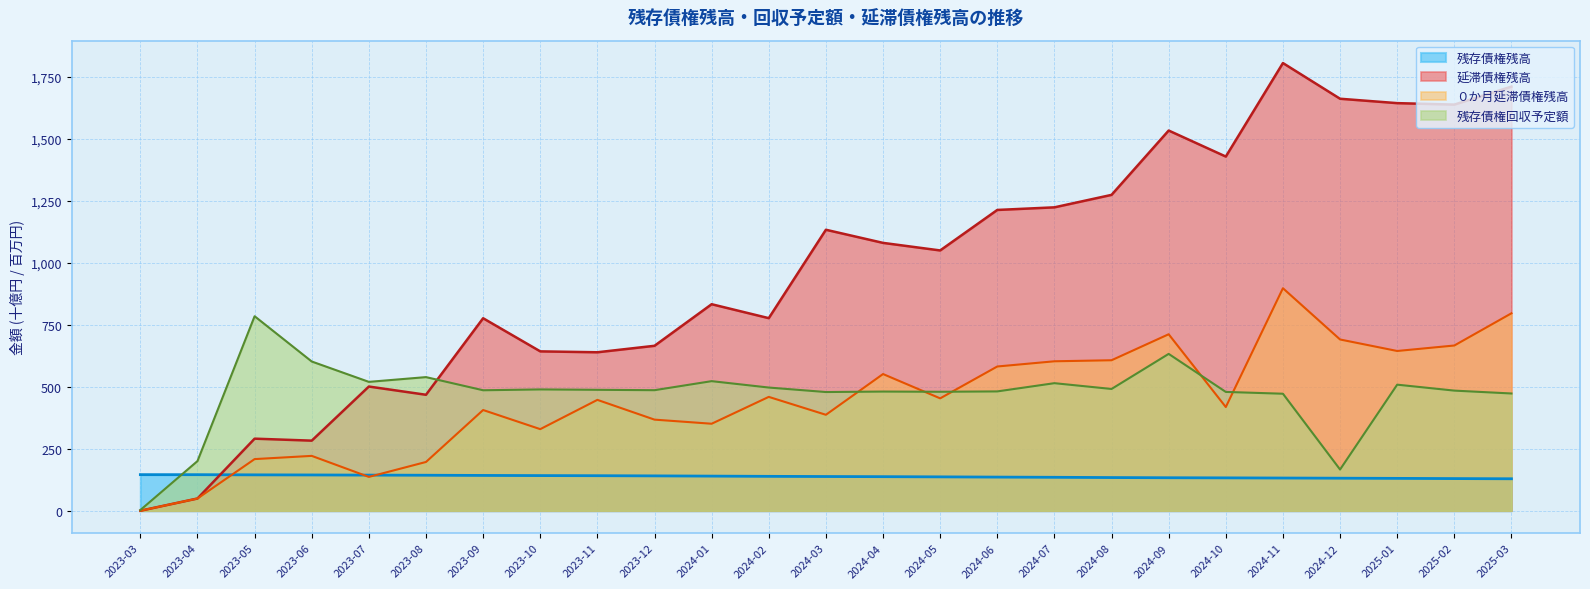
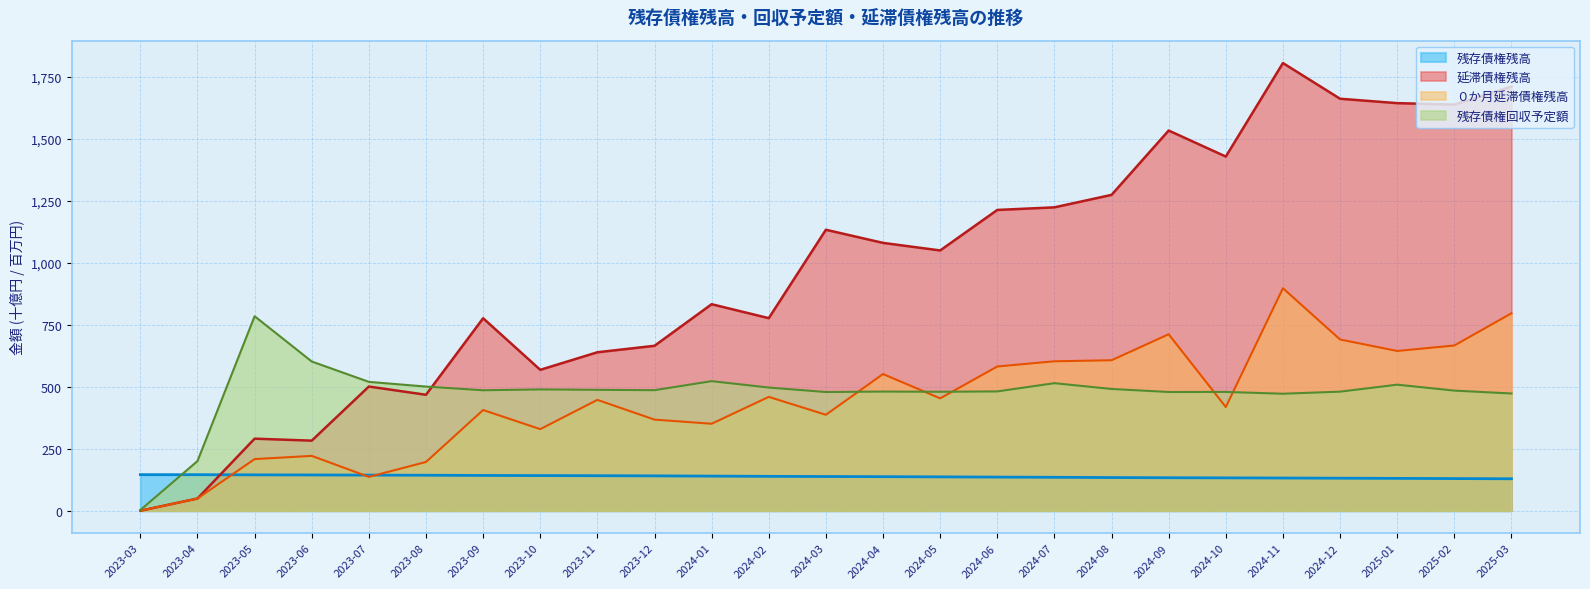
  {
    "残存債権残高": {
      "2023-03": "150",
      "2023-04": "150",
      "2023-05": "140",
      "2023-06": "140",
      "2023-08": "140",
      "2023-09": "140",
      "2023-10": "140",
      "2023-11": "140",
      "2023-12": "140",
      "2024-01": "140",
      "2024-02": "140",
      "2024-03": "140",
      "2024-04": "140",
      "2024-05": "140",
      "2024-06": "140",
      "2024-07": "130",
      "2024-08": "130",
      "2024-09": "130",
      "2024-10": "130",
      "2024-11": "130",
      "2024-12": "130",
      "2025-01": "130",
      "2025-02": "130",
      "2025-03": "130"
    },
    "延滞債権残高": {
      "2023-05": "290",
      "2023-06": "280",
      "2023-07": "500",
      "2023-08": "470",
      "2023-09": "780",
-     "2023-10": "640",
+     "2023-10": "570",
      "2023-11": "640",
      "2023-12": "660",
      "2024-01": "830",
      "2024-02": "780",
      "2024-03": "1,130",
      "2024-04": "1,080",
      "2024-05": "1,050",
      "2024-06": "1,210",
      "2024-07": "1,220",
      "2024-08": "1,270",
      "2024-09": "1,530",
      "2024-10": "1,430",
      "2024-11": "1,800",
      "2024-12": "1,660",
      "2025-01": "1,640"
    },
    "０か月延滞債権残高": {
      "2023-05": "210",
      "2023-06": "220",
      "2023-08": "200",
      "2023-09": "410",
      "2023-10": "330",
      "2023-11": "450",
      "2023-12": "370",
      "2024-01": "350",
      "2024-02": "460",
      "2024-03": "390",
      "2024-04": "550",
      "2024-05": "450",
      "2024-06": "580",
      "2024-07": "600",
      "2024-08": "610",
      "2024-09": "710",
      "2024-10": "420",
      "2024-11": "900",
      "2024-12": "690",
      "2025-01": "640",
      "2025-02": "670",
      "2025-03": "800"
    },
    "残存債権回収予定額": {
      "2023-04": "200",
      "2023-05": "780",
      "2023-06": "600",
      "2023-07": "520",
-     "2023-08": "540",
+     "2023-08": "500",
      "2023-09": "490",
      "2023-10": "490",
      "2023-11": "490",
      "2023-12": "490",
      "2024-01": "520",
      "2024-02": "500",
      "2024-03": "480",
      "2024-04": "480",
      "2024-05": "480",
      "2024-06": "480",
      "2024-07": "510",
      "2024-08": "490",
-     "2024-09": "630",
+     "2024-09": "480",
      "2024-10": "480",
      "2024-11": "470",
-     "2024-12": "170",
+     "2024-12": "480",
      "2025-01": "510",
      "2025-02": "480",
      "2025-03": "470"
    }
  }
